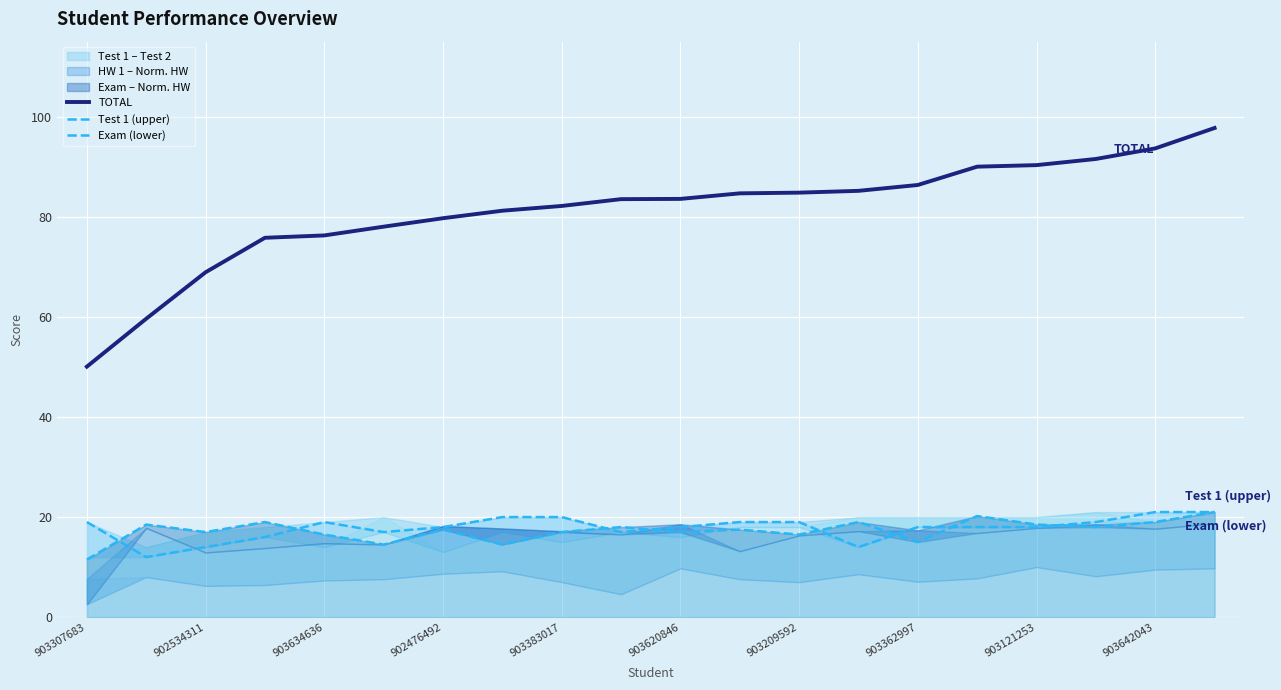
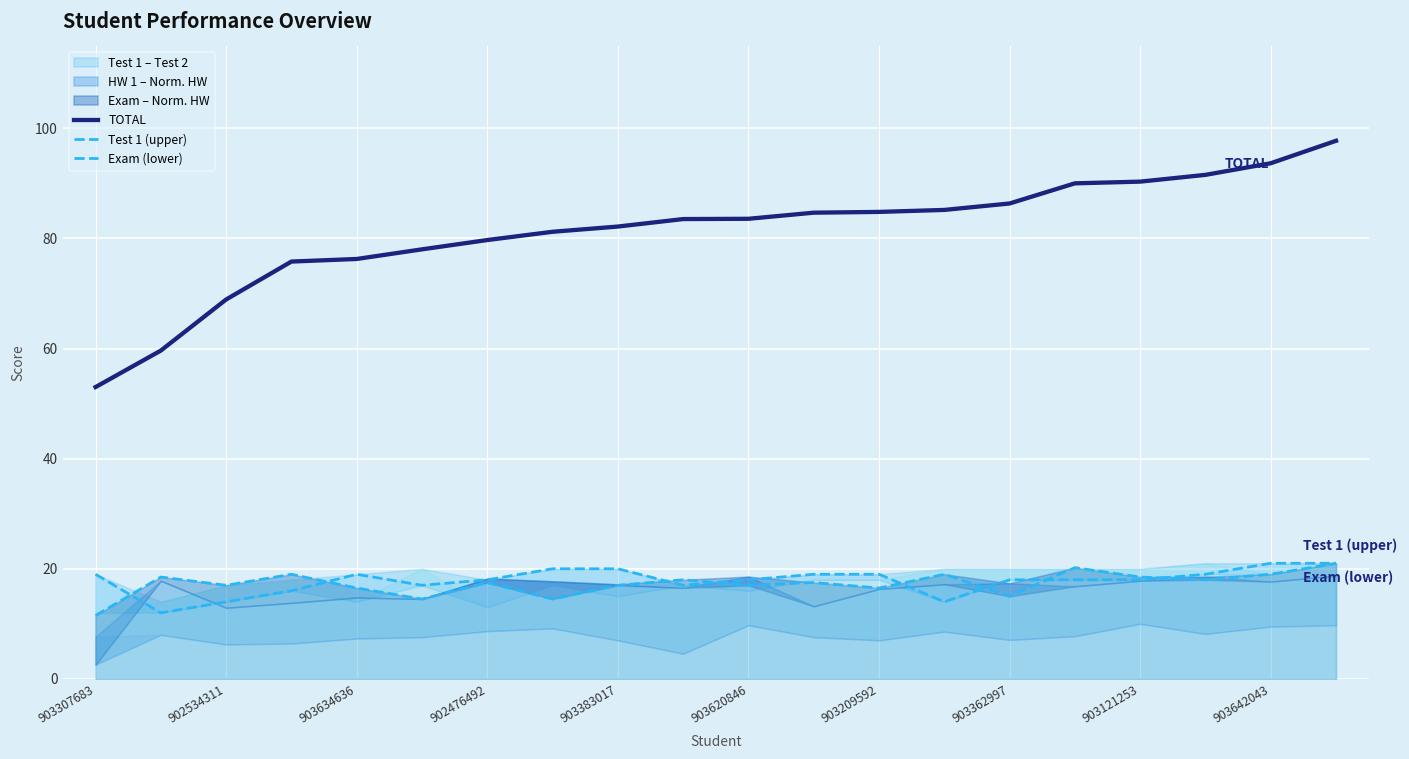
  {
    "TOTAL": {
-     "903307683": 50,
+     "903307683": 53,
      "902534311": 69,
      "903620846": 84,
      "903209592": 85
    }
  }
